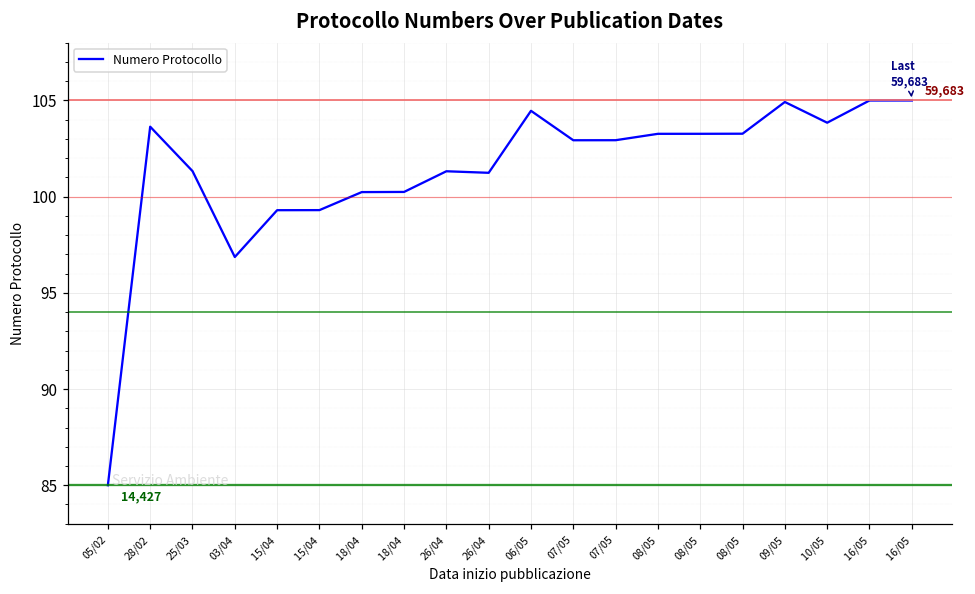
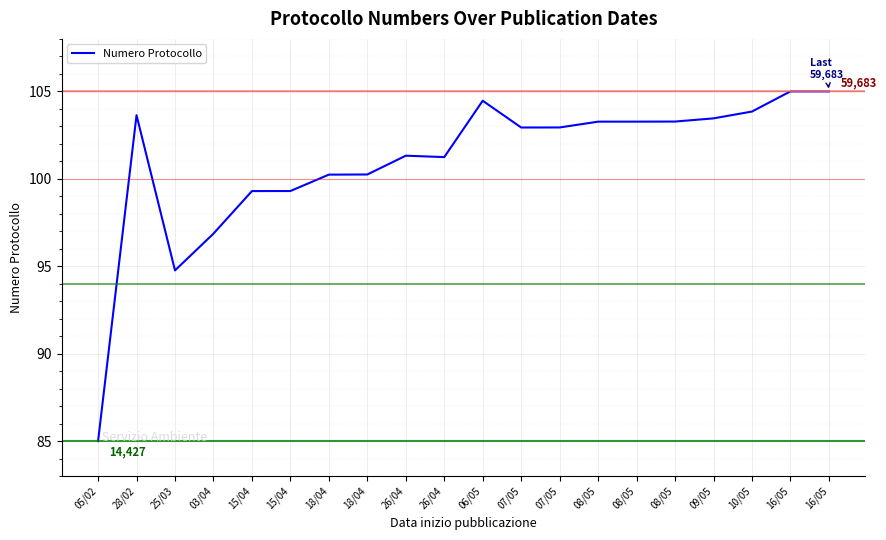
  {
    "28/02": 103.6,
-   "25/03": 101.3,
+   "25/03": 94.8,
    "03/04": 96.9,
    "06/05": 104.5,
-   "09/05": 104.9,
+   "09/05": 103.5,
    "10/05": 103.8
  }
